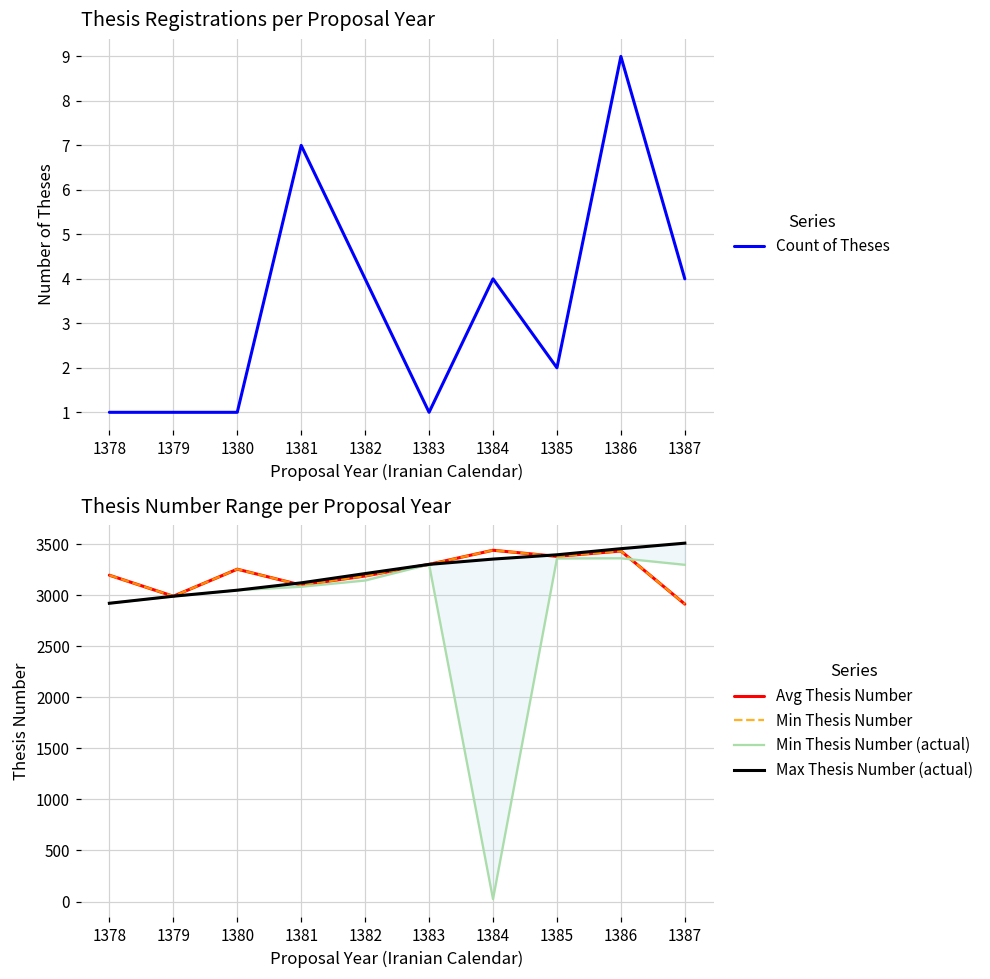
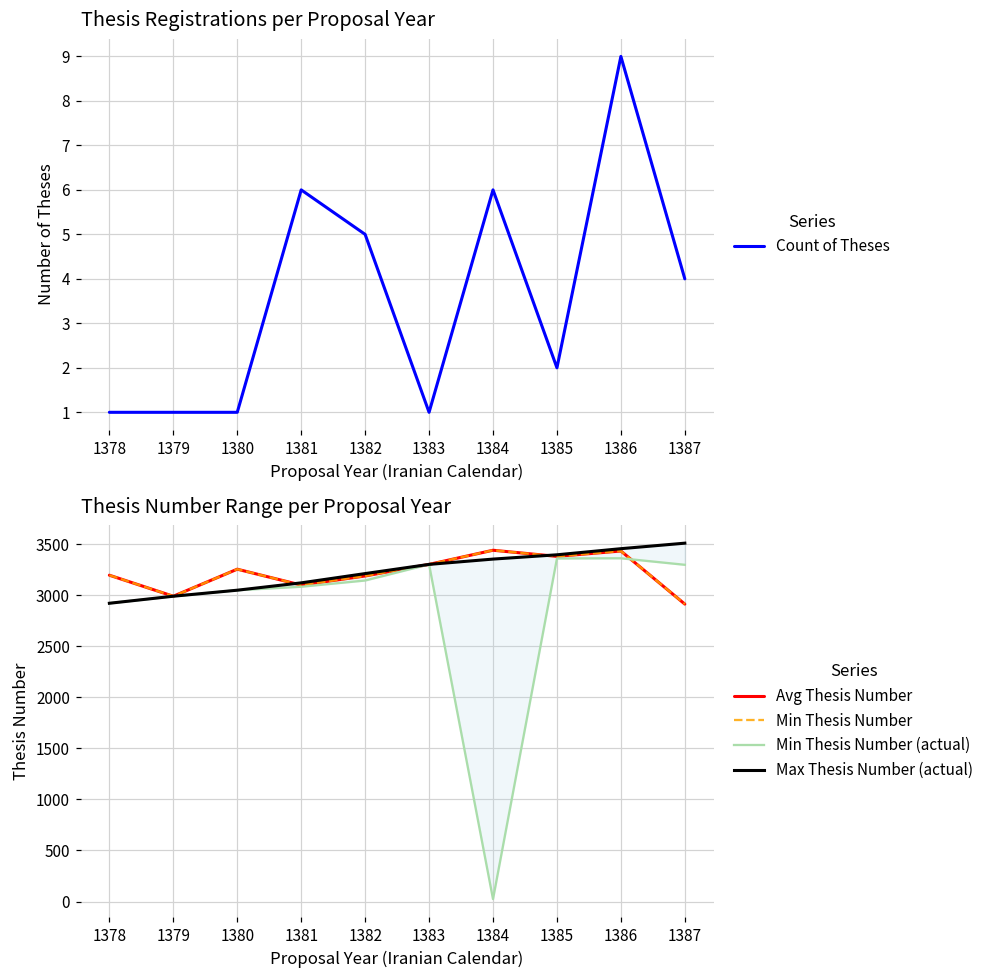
  {
    "Thesis Registrations per Proposal Year": {
      "1378": 1,
      "1379": 1,
      "1380": 1,
-     "1381": 7,
-     "1382": 4,
+     "1381": 6,
+     "1382": 5,
      "1383": 1,
-     "1384": 4,
+     "1384": 6,
      "1385": 2,
      "1386": 9,
      "1387": 4
    },
    "Thesis Number Range per Proposal Year": {
      "Min Thesis Number": {
        "1378": 3200,
        "1380": 3300,
        "1384": 3400,
        "1387": 2900
      },
      "Min Thesis Number (actual)": {
        "1382": 3100,
        "1384": 0,
        "1386": 3400,
        "1387": 3300
      },
      "Max Thesis Number (actual)": {
        "1384": 3400,
        "1387": 3500
      }
    }
  }
